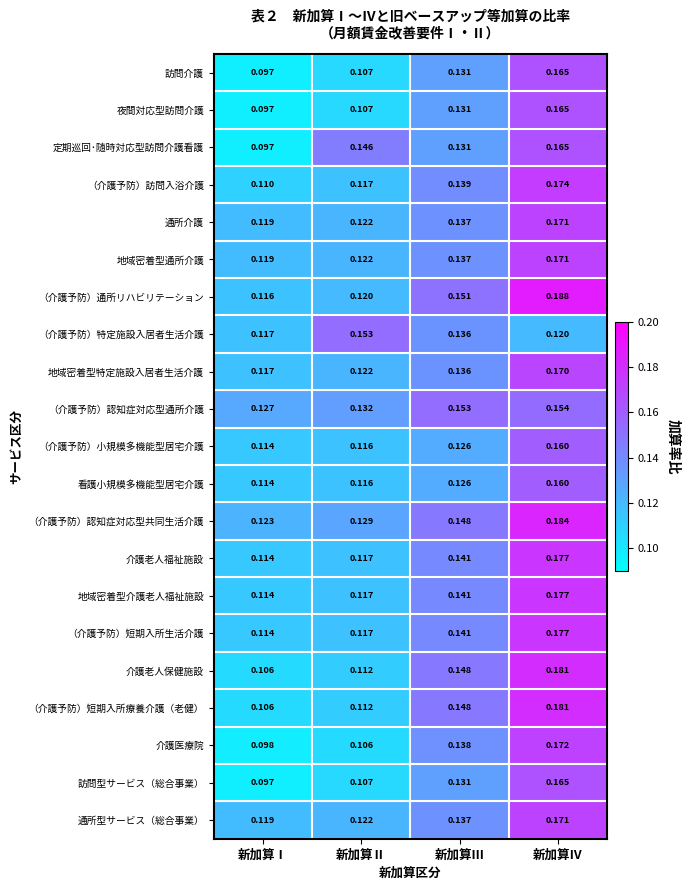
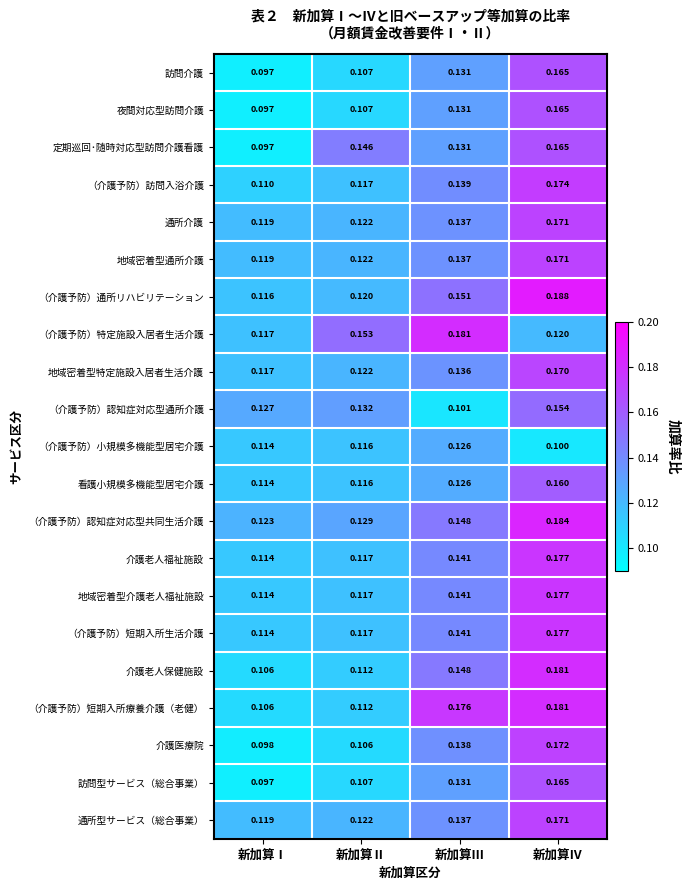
  {
    "訪問介護": {
      "新加算Ⅰ": 0.097,
      "新加算Ⅱ": 0.107,
      "新加算Ⅲ": 0.131,
      "新加算Ⅳ": 0.165
    },
    "夜間対応型訪問介護": {
      "新加算Ⅰ": 0.097,
      "新加算Ⅱ": 0.107,
      "新加算Ⅲ": 0.131,
      "新加算Ⅳ": 0.165
    },
    "定期巡回･随時対応型訪問介護看護": {
      "新加算Ⅰ": 0.097,
      "新加算Ⅱ": 0.146,
      "新加算Ⅲ": 0.131,
      "新加算Ⅳ": 0.165
    },
    "（介護予防）訪問入浴介護": {
      "新加算Ⅰ": 0.110,
      "新加算Ⅱ": 0.117,
      "新加算Ⅲ": 0.139,
      "新加算Ⅳ": 0.174
    },
    "通所介護": {
      "新加算Ⅰ": 0.119,
      "新加算Ⅱ": 0.122,
      "新加算Ⅲ": 0.137,
      "新加算Ⅳ": 0.171
    },
    "地域密着型通所介護": {
      "新加算Ⅰ": 0.119,
      "新加算Ⅱ": 0.122,
      "新加算Ⅲ": 0.137,
      "新加算Ⅳ": 0.171
    },
    "（介護予防）通所リハビリテーション": {
      "新加算Ⅰ": 0.116,
      "新加算Ⅱ": 0.120,
      "新加算Ⅲ": 0.151,
      "新加算Ⅳ": 0.188
    },
    "（介護予防）特定施設入居者生活介護": {
      "新加算Ⅰ": 0.117,
      "新加算Ⅱ": 0.153,
-     "新加算Ⅲ": 0.136,
+     "新加算Ⅲ": 0.181,
      "新加算Ⅳ": 0.120
    },
    "地域密着型特定施設入居者生活介護": {
      "新加算Ⅰ": 0.117,
      "新加算Ⅱ": 0.122,
      "新加算Ⅲ": 0.136,
      "新加算Ⅳ": 0.170
    },
    "（介護予防）認知症対応型通所介護": {
      "新加算Ⅰ": 0.127,
      "新加算Ⅱ": 0.132,
-     "新加算Ⅲ": 0.153,
+     "新加算Ⅲ": 0.101,
      "新加算Ⅳ": 0.154
    },
    "（介護予防）小規模多機能型居宅介護": {
      "新加算Ⅰ": 0.114,
      "新加算Ⅱ": 0.116,
      "新加算Ⅲ": 0.126,
-     "新加算Ⅳ": 0.160
+     "新加算Ⅳ": 0.100
    },
    "看護小規模多機能型居宅介護": {
      "新加算Ⅰ": 0.114,
      "新加算Ⅱ": 0.116,
      "新加算Ⅲ": 0.126,
      "新加算Ⅳ": 0.160
    },
    "（介護予防）認知症対応型共同生活介護": {
      "新加算Ⅰ": 0.123,
      "新加算Ⅱ": 0.129,
      "新加算Ⅲ": 0.148,
      "新加算Ⅳ": 0.184
    },
    "介護老人福祉施設": {
      "新加算Ⅰ": 0.114,
      "新加算Ⅱ": 0.117,
      "新加算Ⅲ": 0.141,
      "新加算Ⅳ": 0.177
    },
    "地域密着型介護老人福祉施設": {
      "新加算Ⅰ": 0.114,
      "新加算Ⅱ": 0.117,
      "新加算Ⅲ": 0.141,
      "新加算Ⅳ": 0.177
    },
    "（介護予防）短期入所生活介護": {
      "新加算Ⅰ": 0.114,
      "新加算Ⅱ": 0.117,
      "新加算Ⅲ": 0.141,
      "新加算Ⅳ": 0.177
    },
    "介護老人保健施設": {
      "新加算Ⅰ": 0.106,
      "新加算Ⅱ": 0.112,
      "新加算Ⅲ": 0.148,
      "新加算Ⅳ": 0.181
    },
    "（介護予防）短期入所療養介護（老健）": {
      "新加算Ⅰ": 0.106,
      "新加算Ⅱ": 0.112,
-     "新加算Ⅲ": 0.148,
+     "新加算Ⅲ": 0.176,
      "新加算Ⅳ": 0.181
    },
    "介護医療院": {
      "新加算Ⅰ": 0.098,
      "新加算Ⅱ": 0.106,
      "新加算Ⅲ": 0.138,
      "新加算Ⅳ": 0.172
    },
    "訪問型サービス（総合事業）": {
      "新加算Ⅰ": 0.097,
      "新加算Ⅱ": 0.107,
      "新加算Ⅲ": 0.131,
      "新加算Ⅳ": 0.165
    },
    "通所型サービス（総合事業）": {
      "新加算Ⅰ": 0.119,
      "新加算Ⅱ": 0.122,
      "新加算Ⅲ": 0.137,
      "新加算Ⅳ": 0.171
    }
  }
